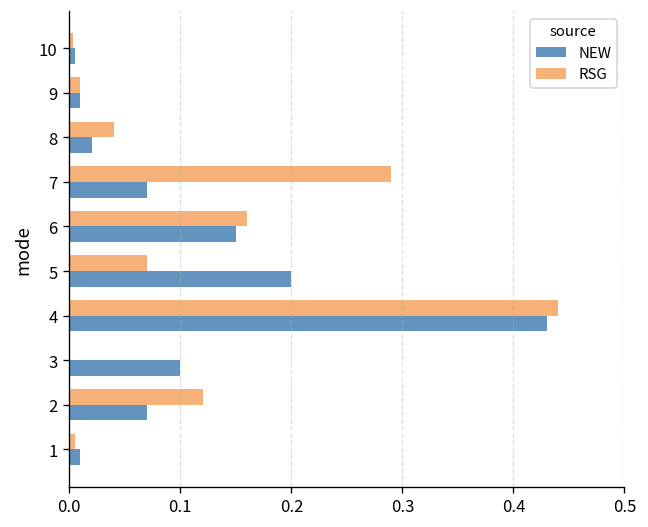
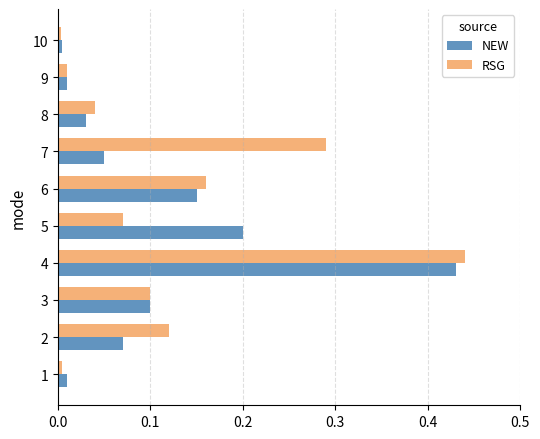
  {
    "NEW": {
      "10": 0.01,
      "9": 0.01,
-     "8": 0.02,
-     "7": 0.07,
+     "8": 0.03,
+     "7": 0.05,
      "6": 0.15,
      "5": 0.20,
      "4": 0.43,
      "3": 0.10,
      "2": 0.07,
      "1": 0.01
    },
    "RSG": {
      "10": 0.00,
      "9": 0.01,
      "8": 0.04,
      "7": 0.29,
      "6": 0.16,
      "5": 0.07,
      "4": 0.44,
-     "3": 0.0,
+     "3": 0.1,
      "2": 0.12,
      "1": 0.01
    }
  }
